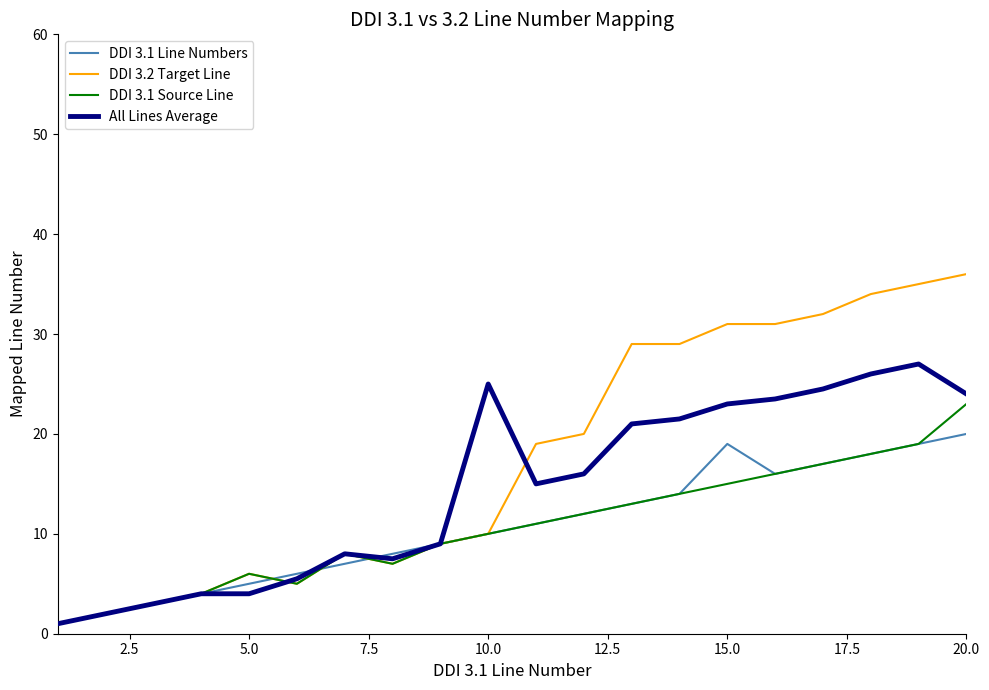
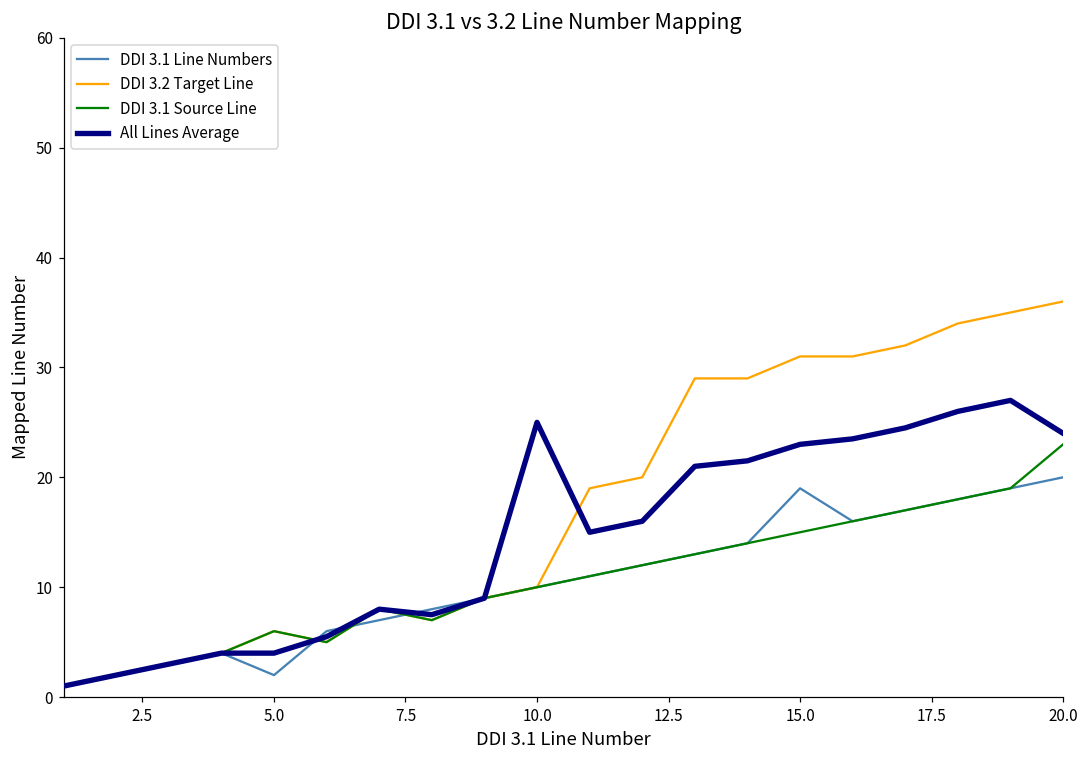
  {
    "DDI 3.1 Line Numbers": {
-     "5.0": 5,
+     "5.0": 2,
      "15.0": 19,
      "20.0": 20
    },
    "DDI 3.2 Target Line": {
      "15.0": 31,
      "20.0": 36
    },
    "DDI 3.1 Source Line": {
      "15.0": 15,
      "20.0": 23
    },
    "All Lines Average": {
      "5.0": 4,
      "10.0": 25,
      "15.0": 23,
      "20.0": 24
    }
  }
